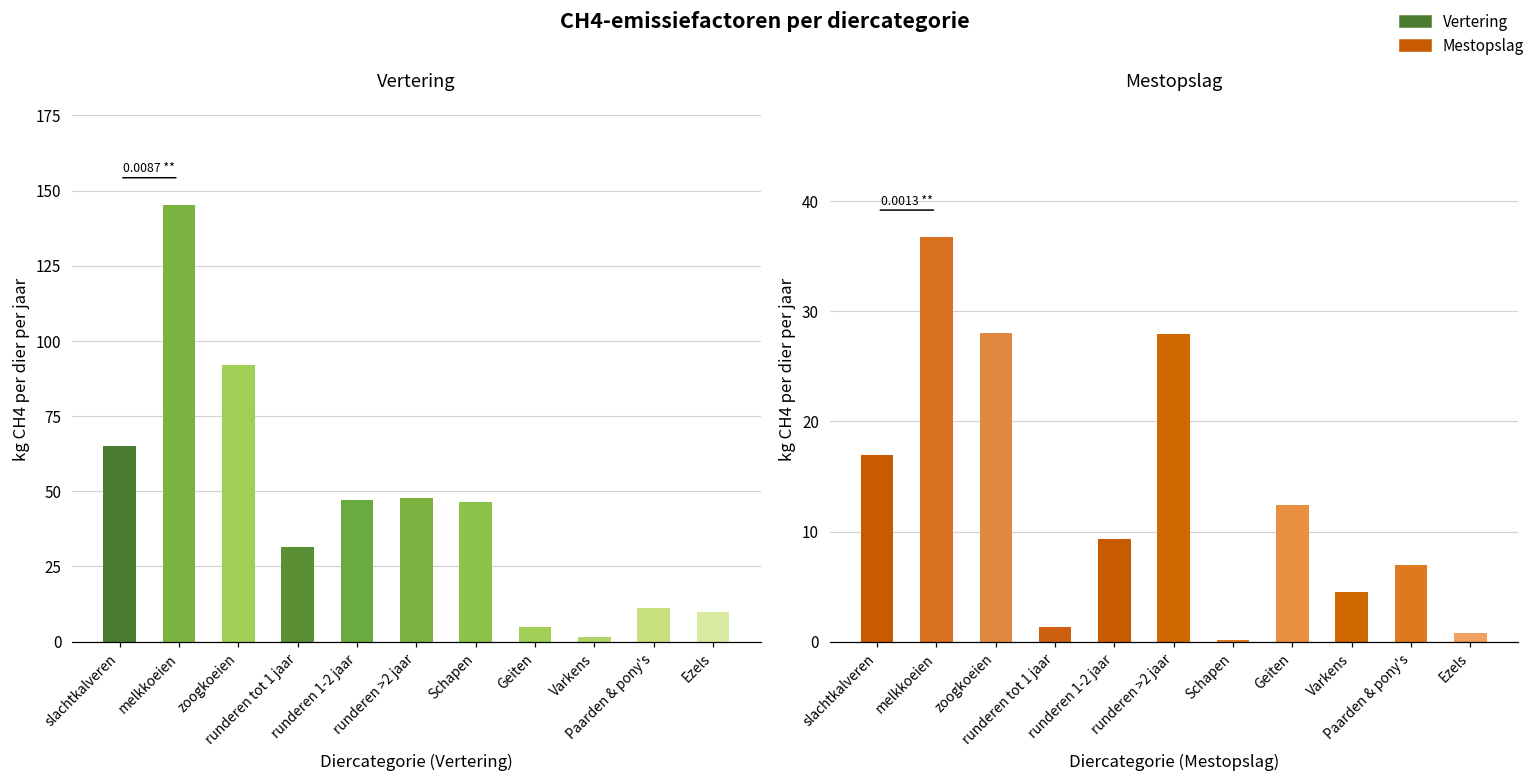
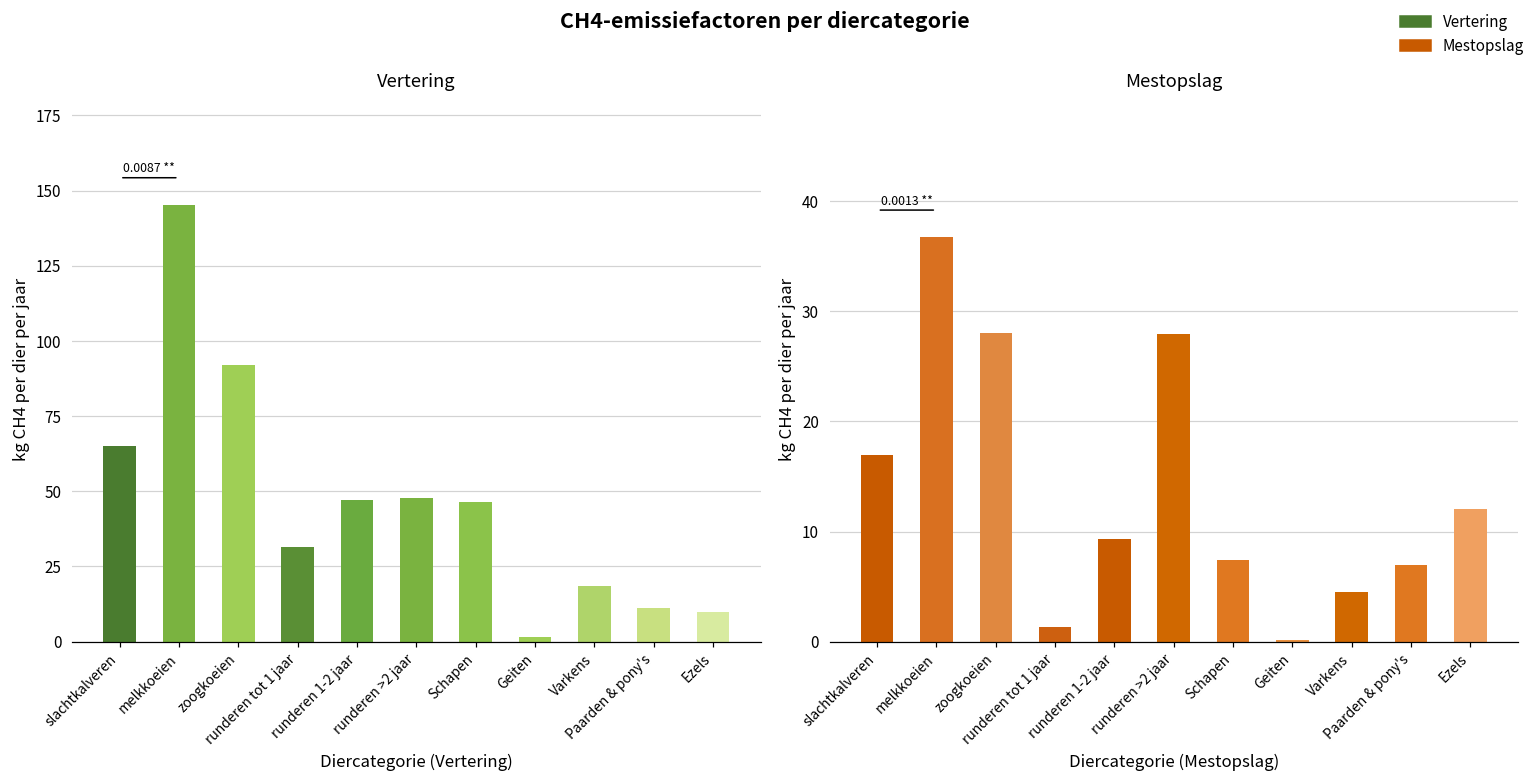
  {
    "Vertering": {
      "slachtkalveren": 65,
      "melkkoeien": 145,
      "zoogkoeien": 92,
      "runderen tot 1 jaar": 31,
      "runderen 1-2 jaar": 47,
      "runderen >2 jaar": 48,
      "Schapen": 46,
-     "Geiten": 5,
-     "Varkens": 2,
+     "Geiten": 2,
+     "Varkens": 18,
      "Paarden & pony's": 11,
      "Ezels": 10
    },
    "Mestopslag": {
      "slachtkalveren": 17.0,
      "melkkoeien": 36.7,
      "zoogkoeien": 28.1,
      "runderen tot 1 jaar": 1.4,
      "runderen 1-2 jaar": 9.4,
      "runderen >2 jaar": 27.9,
-     "Schapen": 0.2,
-     "Geiten": 12.4,
+     "Schapen": 7.4,
+     "Geiten": 0.1,
      "Varkens": 4.5,
      "Paarden & pony's": 6.9,
-     "Ezels": 0.8
+     "Ezels": 12.0
    }
  }
